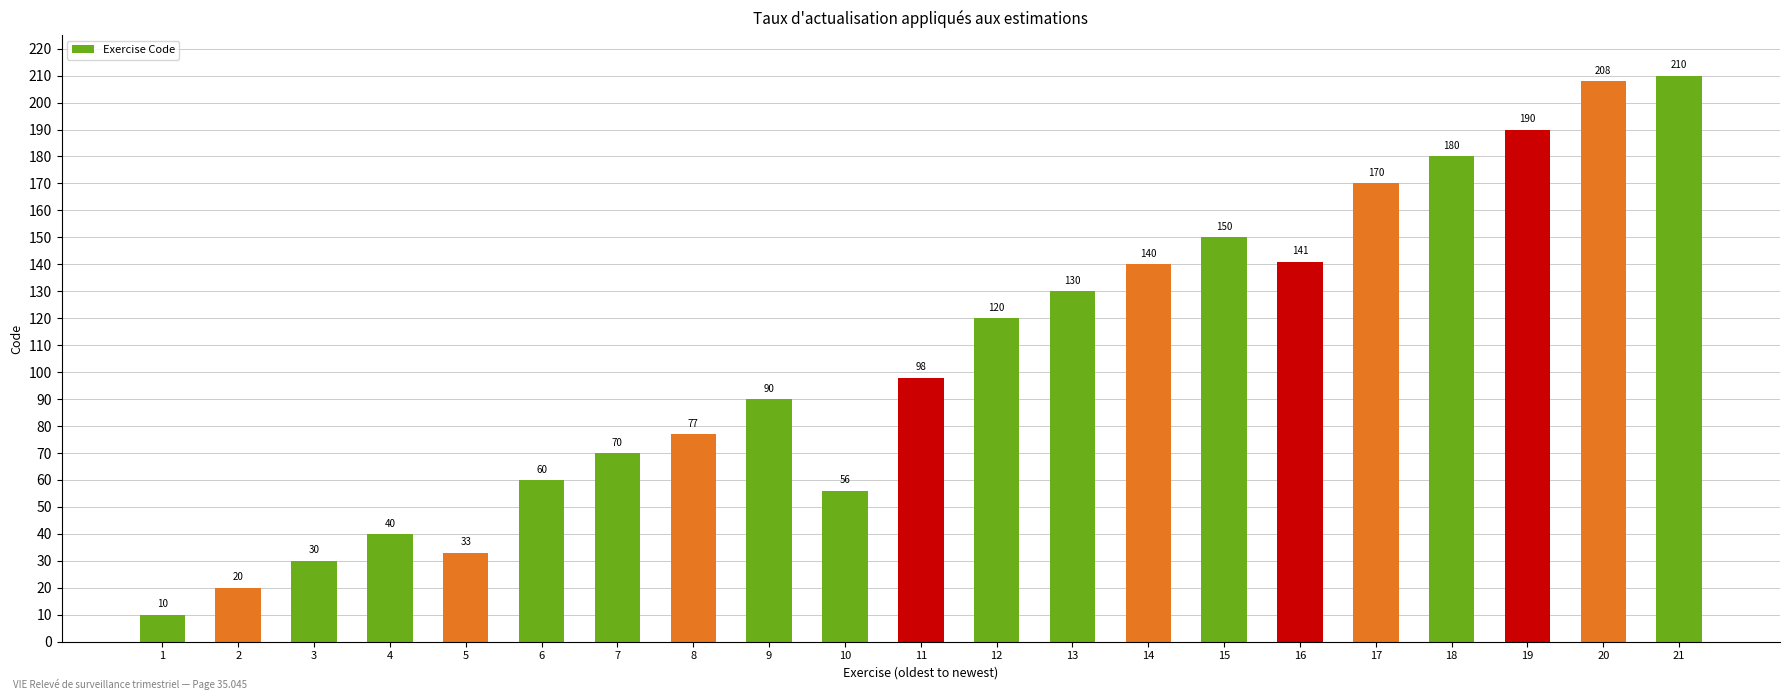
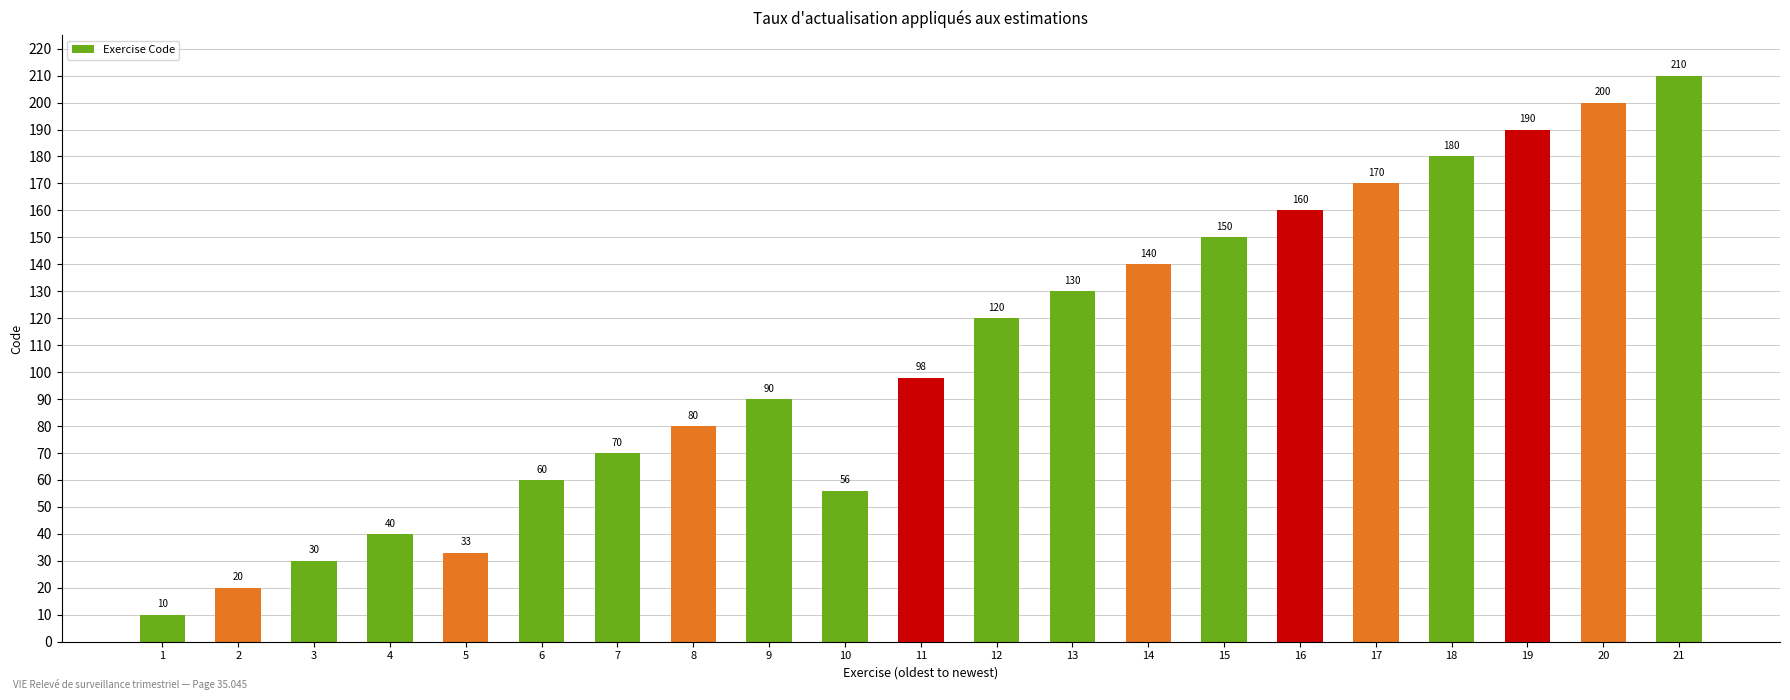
  {
    "1": 10,
    "2": 20,
    "3": 30,
    "4": 40,
    "5": 33,
    "6": 60,
    "7": 70,
-   "8": 77,
+   "8": 80,
    "9": 90,
    "10": 56,
    "11": 98,
    "12": 120,
    "13": 130,
    "14": 140,
    "15": 150,
-   "16": 141,
+   "16": 160,
    "17": 170,
    "18": 180,
    "19": 190,
-   "20": 208,
+   "20": 200,
    "21": 210
  }
